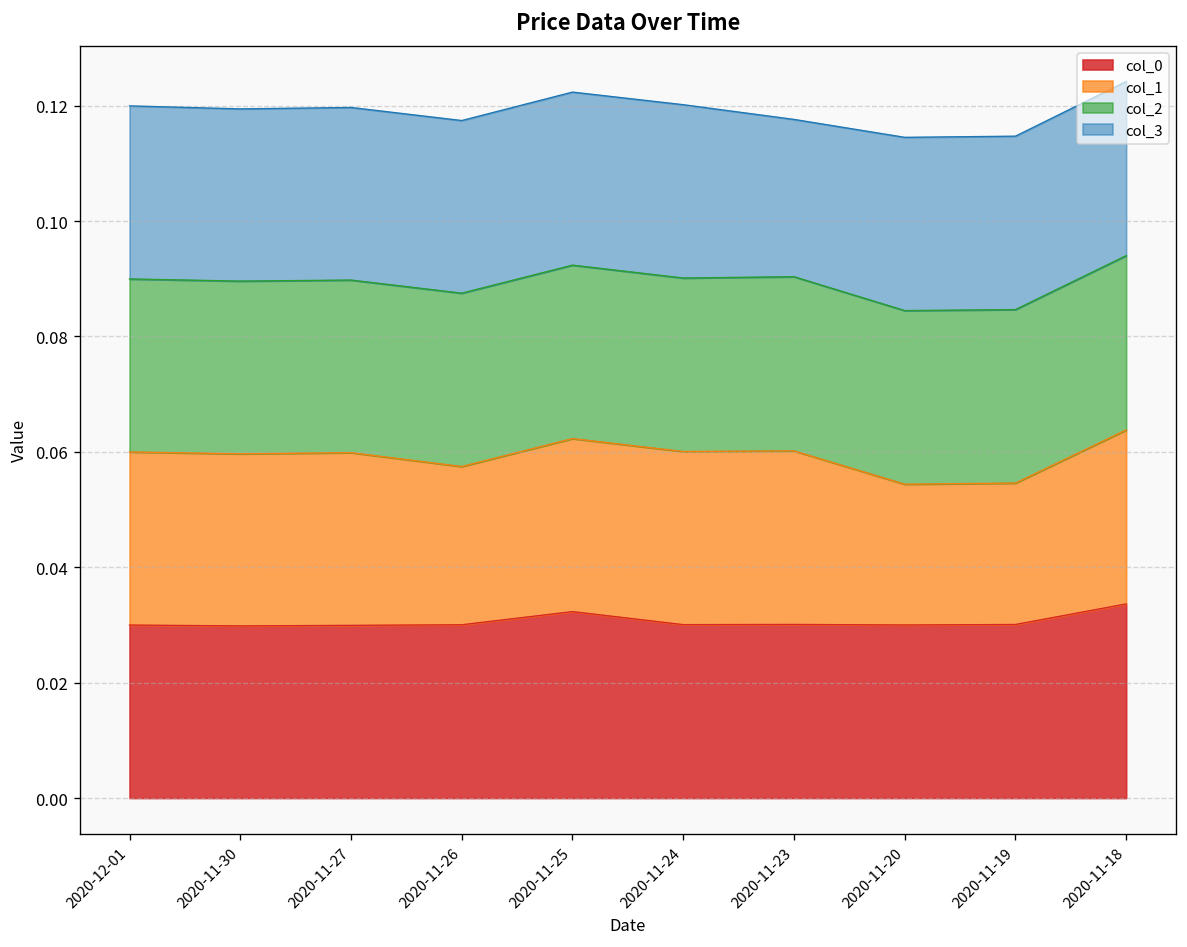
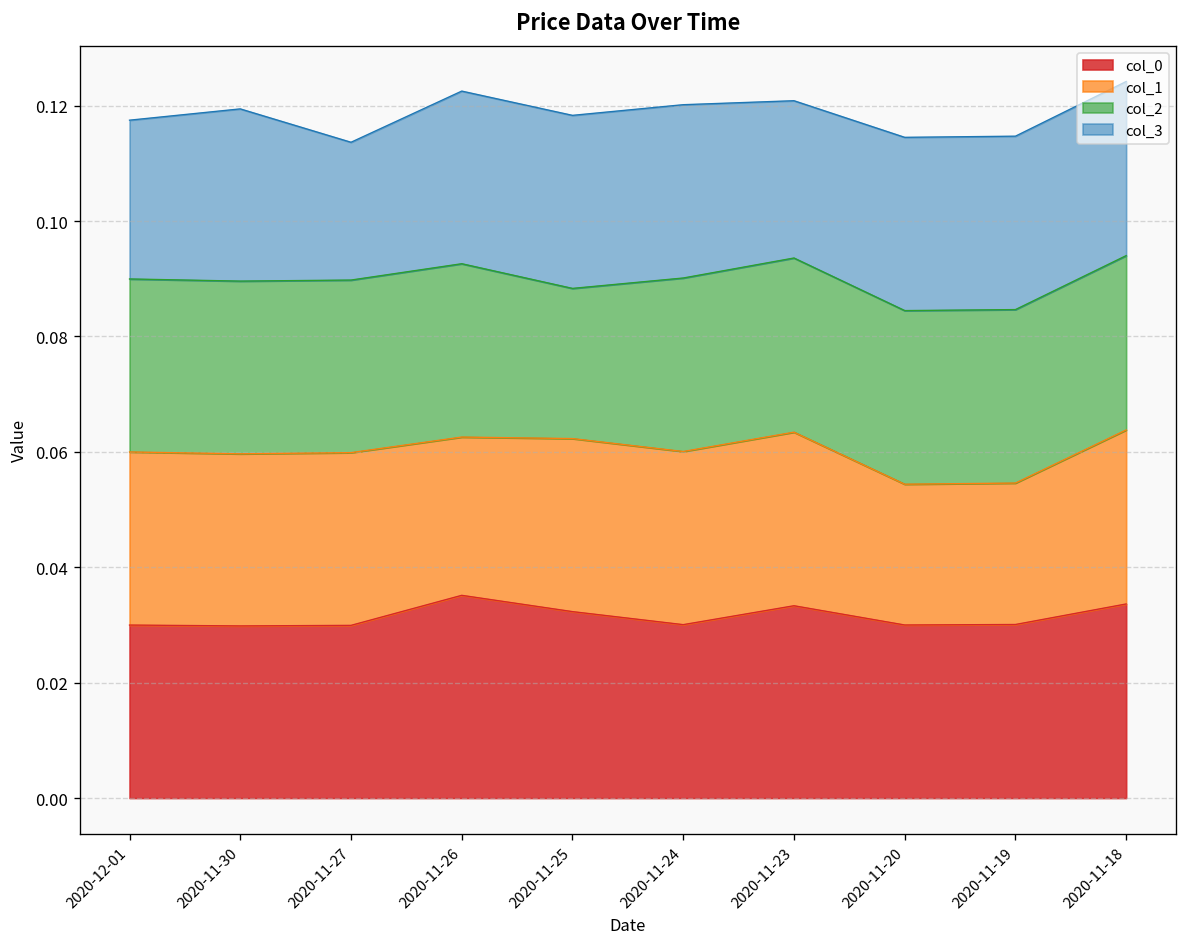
  {
    "col_0": {
      "2020-12-01": 0.030,
      "2020-11-30": 0.030,
      "2020-11-27": 0.030,
-     "2020-11-26": 0.030,
+     "2020-11-26": 0.035,
      "2020-11-25": 0.032,
      "2020-11-24": 0.030,
-     "2020-11-23": 0.030,
+     "2020-11-23": 0.033,
      "2020-11-20": 0.030,
      "2020-11-19": 0.030,
      "2020-11-18": 0.034
    },
    "col_1": {
      "2020-12-01": 0.030,
      "2020-11-30": 0.030,
      "2020-11-27": 0.030,
      "2020-11-26": 0.027,
      "2020-11-25": 0.030,
      "2020-11-24": 0.030,
      "2020-11-23": 0.030,
      "2020-11-20": 0.024,
      "2020-11-19": 0.025,
      "2020-11-18": 0.030
    },
    "col_2": {
      "2020-12-01": 0.030,
      "2020-11-30": 0.030,
      "2020-11-27": 0.030,
      "2020-11-26": 0.030,
-     "2020-11-25": 0.030,
+     "2020-11-25": 0.026,
      "2020-11-24": 0.030,
      "2020-11-23": 0.030,
      "2020-11-20": 0.030,
      "2020-11-19": 0.030,
      "2020-11-18": 0.030
    },
    "col_3": {
-     "2020-12-01": 0.030,
+     "2020-12-01": 0.028,
      "2020-11-30": 0.030,
-     "2020-11-27": 0.030,
+     "2020-11-27": 0.024,
      "2020-11-26": 0.030,
      "2020-11-25": 0.030,
      "2020-11-24": 0.030,
      "2020-11-23": 0.027,
      "2020-11-20": 0.030,
      "2020-11-19": 0.030
    }
  }
